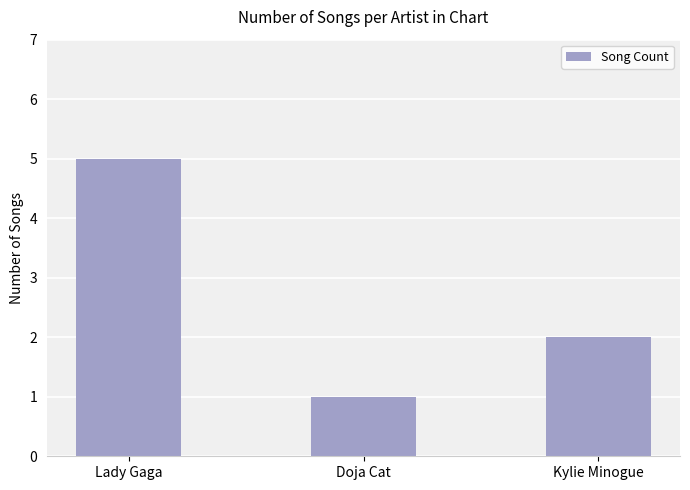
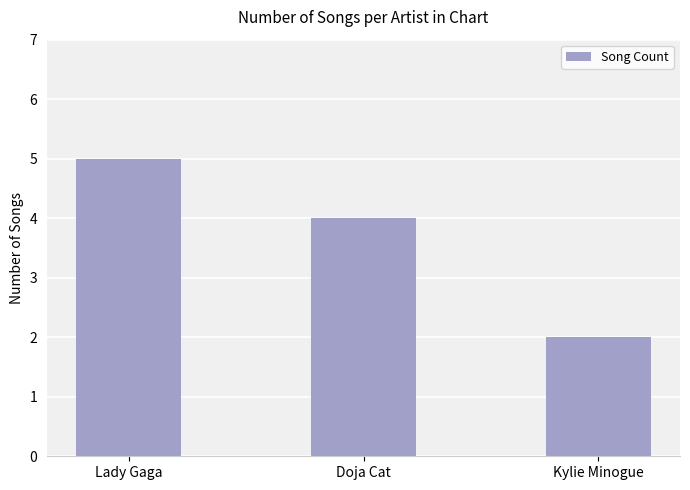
  {
    "Lady Gaga": 5,
-   "Doja Cat": 1,
+   "Doja Cat": 4,
    "Kylie Minogue": 2
  }
